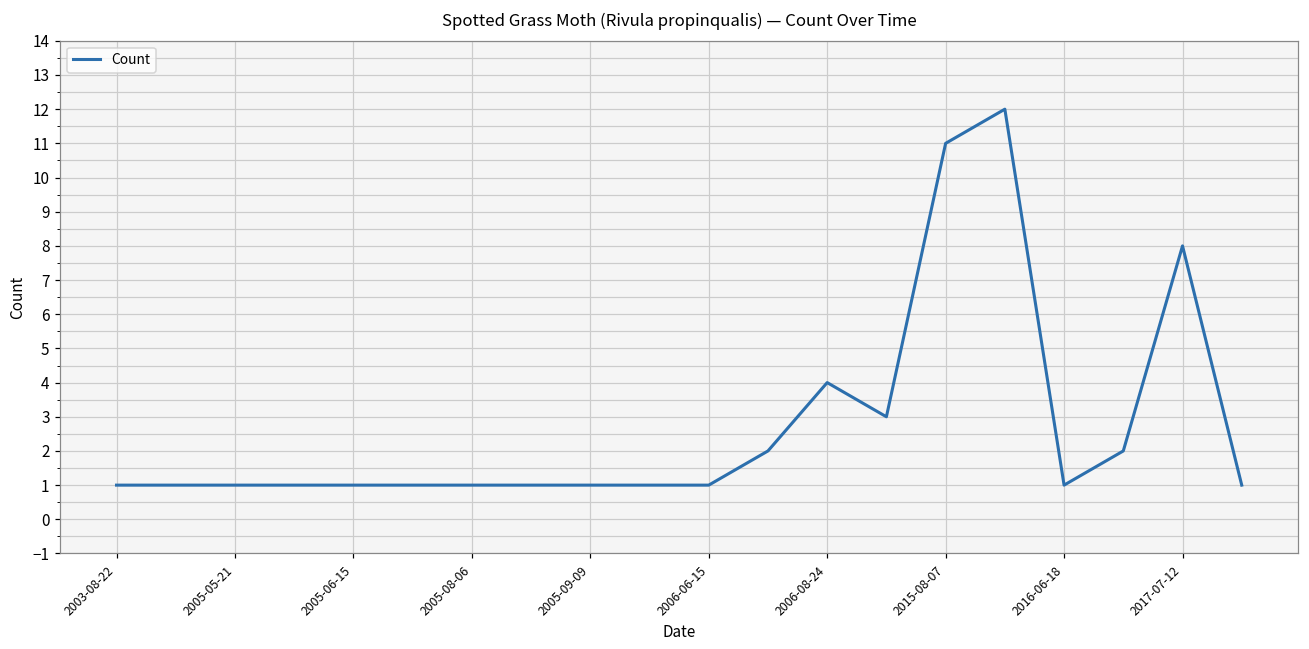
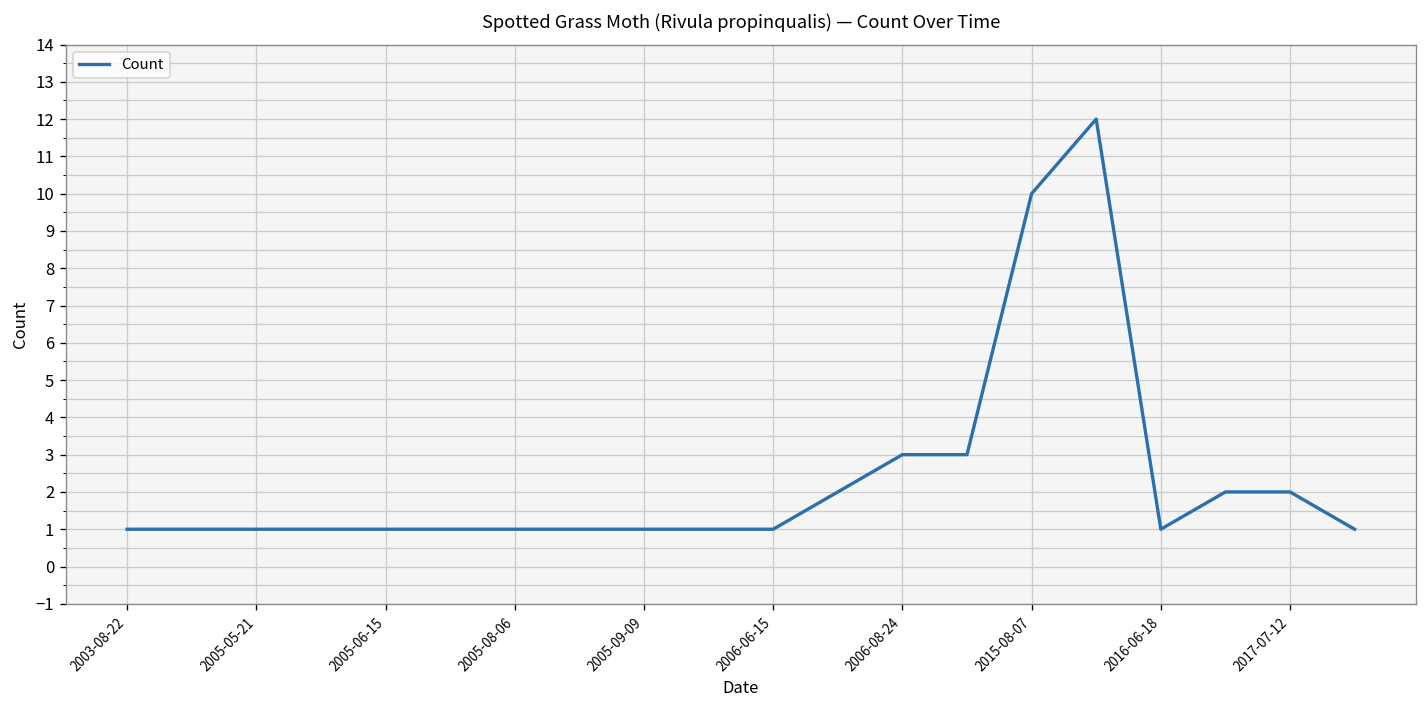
  {
    "2003-08-22": 1,
    "2005-05-21": 1,
    "2005-06-15": 1,
    "2005-08-06": 1,
    "2005-09-09": 1,
    "2006-06-15": 1,
-   "2006-08-24": 4,
-   "2015-08-07": 11,
+   "2006-08-24": 3,
+   "2015-08-07": 10,
    "2016-06-18": 1,
-   "2017-07-12": 8
+   "2017-07-12": 2
  }
